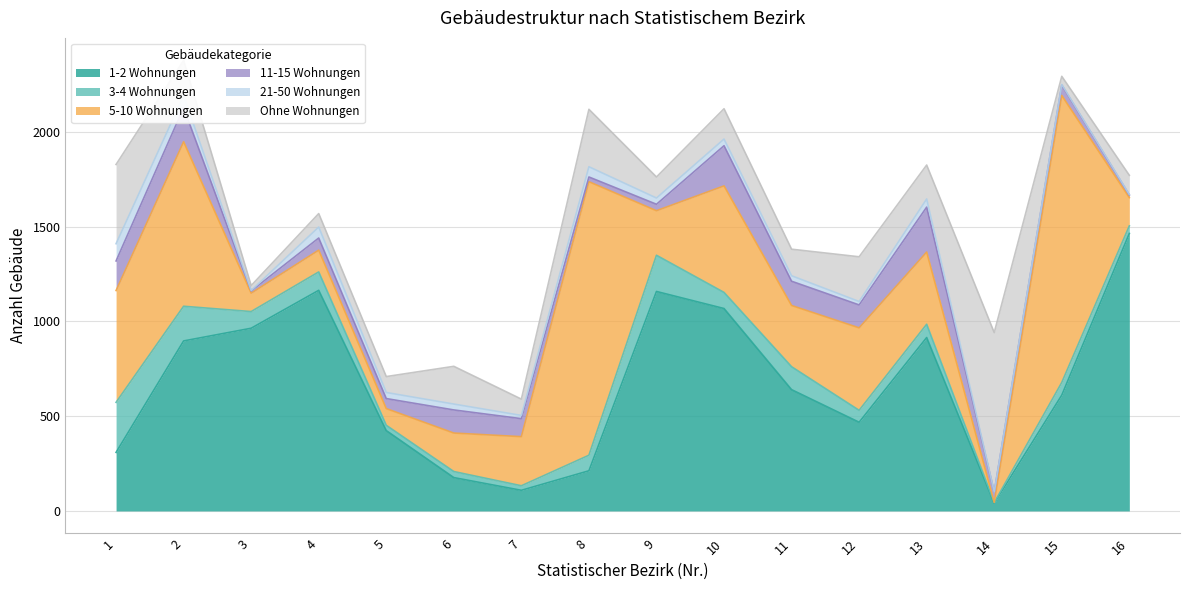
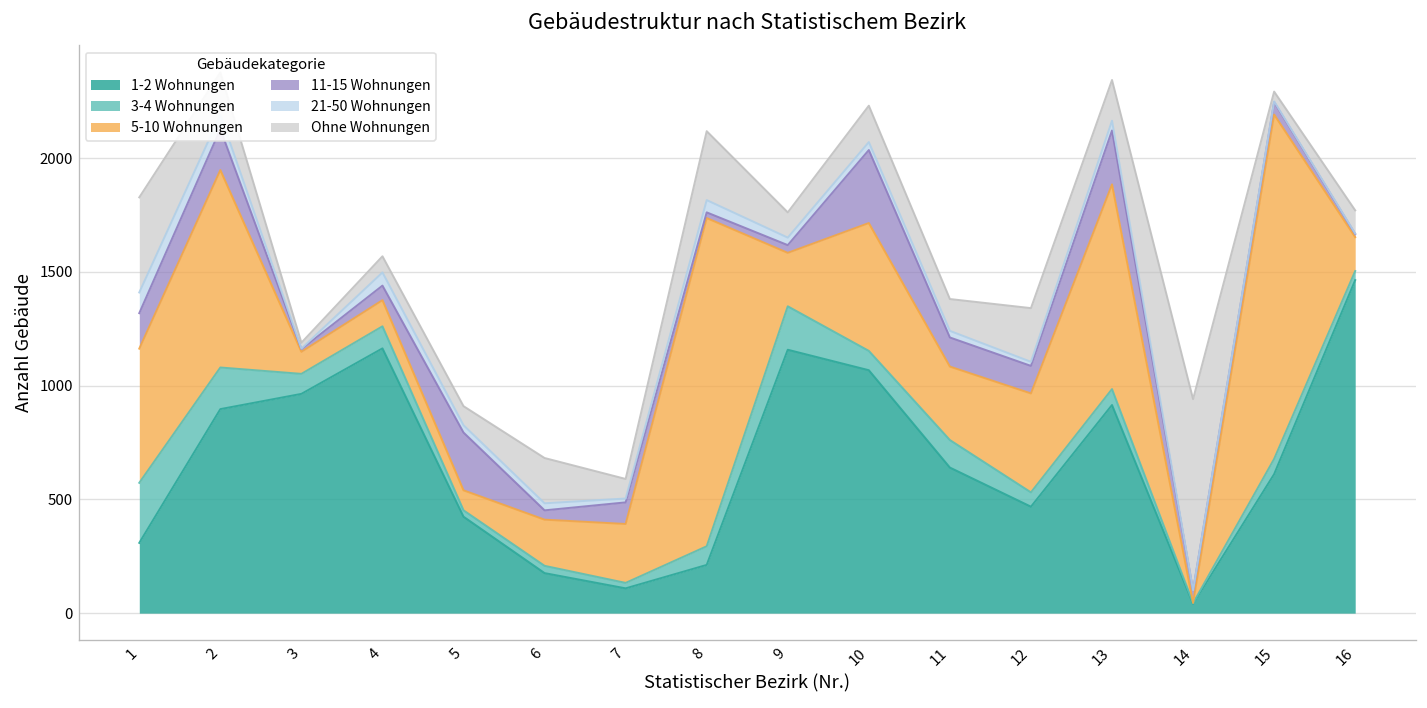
  {
    "5-10 Wohnungen": {
      "1": 590,
      "2": 870,
      "4": 120,
      "5": 90,
      "6": 200,
      "7": 260,
      "8": 1440,
      "9": 240,
      "10": 560,
      "11": 320,
      "12": 440,
-     "13": 380,
+     "13": 900,
      "15": 1510,
      "16": 150
    },
    "11-15 Wohnungen": {
      "1": 160,
      "4": 60,
-     "5": 50,
-     "6": 120,
+     "5": 250,
+     "6": 40,
      "7": 100,
      "8": 30,
      "9": 30,
-     "10": 210,
+     "10": 320,
      "11": 130,
      "12": 120,
      "13": 240
    }
  }
